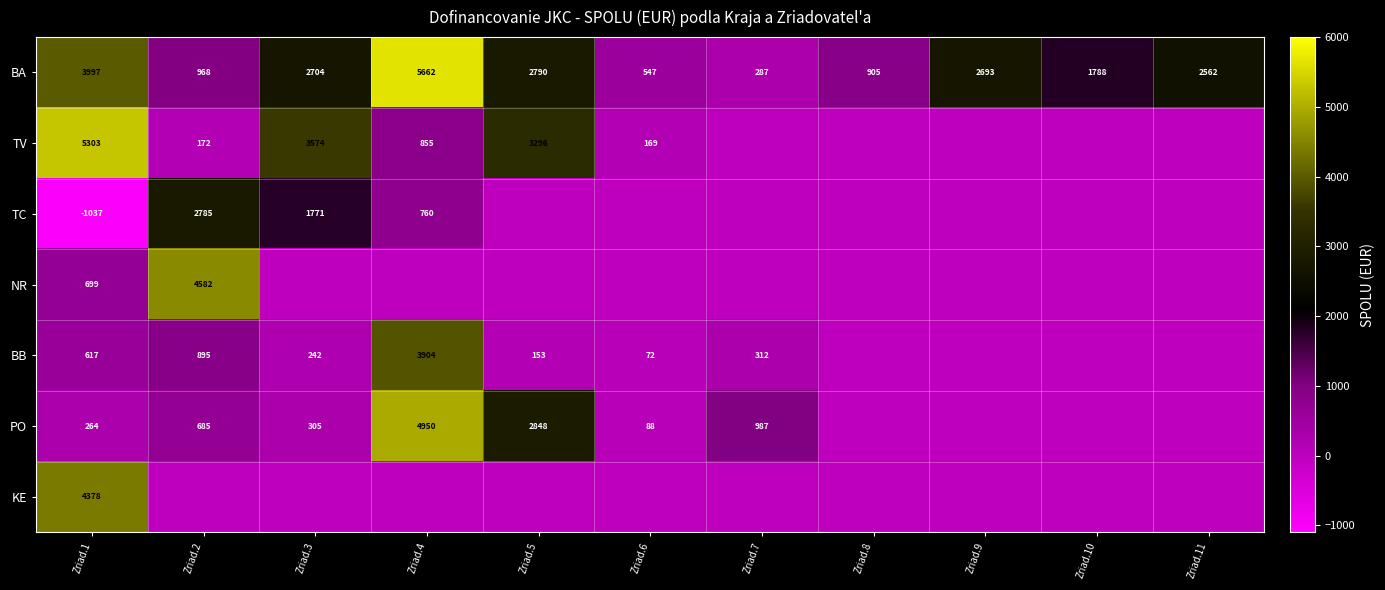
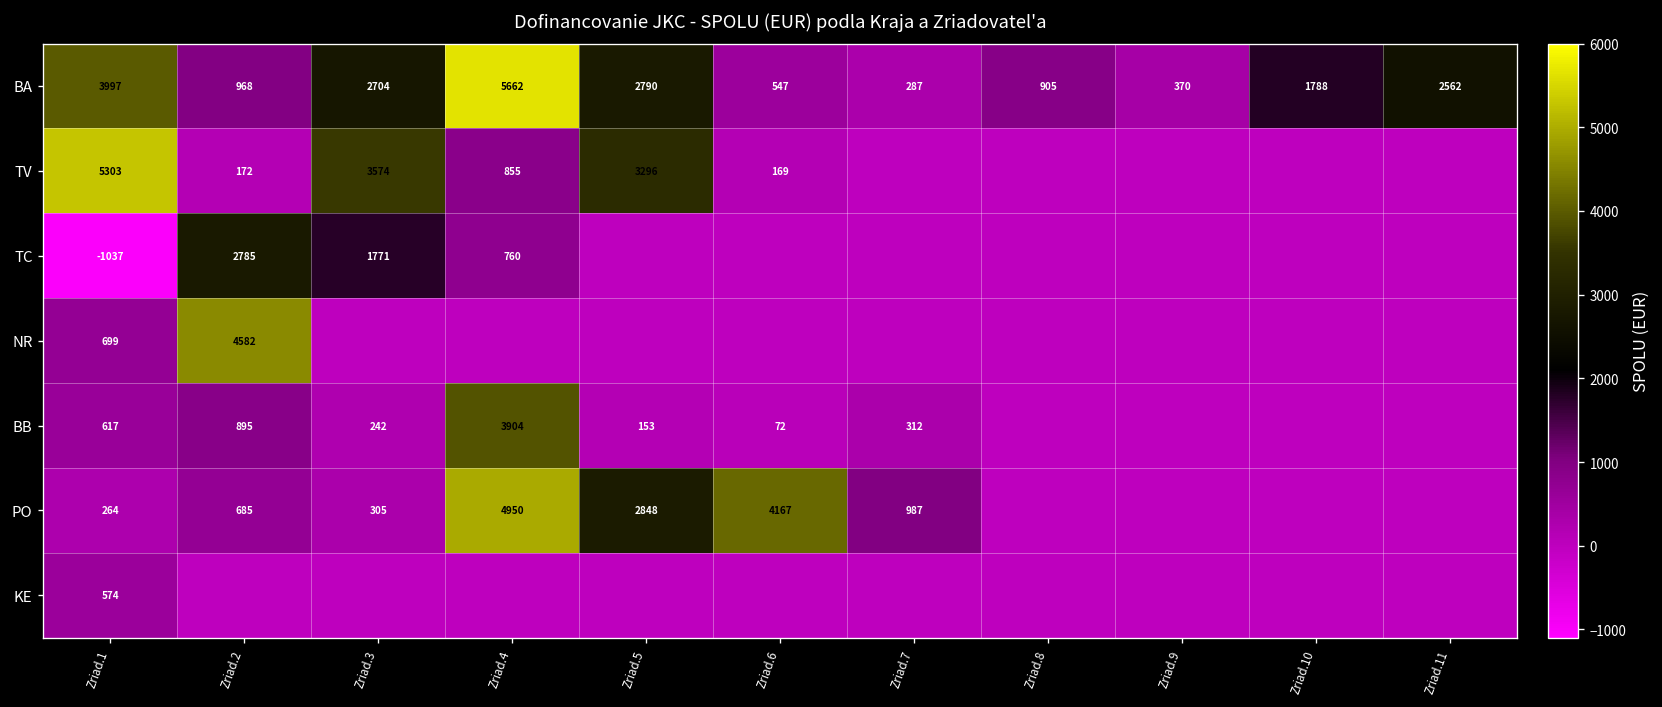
  {
    "BA": {
      "Zriad.1": 3997,
      "Zriad.2": 968,
      "Zriad.3": 2704,
      "Zriad.4": 5662,
      "Zriad.5": 2790,
      "Zriad.6": 547,
      "Zriad.7": 287,
      "Zriad.8": 905,
-     "Zriad.9": 2693,
+     "Zriad.9": 370,
      "Zriad.10": 1788,
      "Zriad.11": 2562
    },
    "TV": {
      "Zriad.1": 5303,
      "Zriad.2": 172,
      "Zriad.3": 3574,
      "Zriad.4": 855,
      "Zriad.6": 169
    },
    "TC": {
      "Zriad.1": -1037,
      "Zriad.2": 2785,
      "Zriad.3": 1771,
      "Zriad.4": 760
    },
    "NR": {
      "Zriad.1": 699,
      "Zriad.2": 4582
    },
    "BB": {
      "Zriad.1": 617,
      "Zriad.2": 895,
      "Zriad.3": 242,
      "Zriad.4": 3904,
      "Zriad.5": 153,
      "Zriad.6": 72,
      "Zriad.7": 312
    },
    "PO": {
      "Zriad.1": 264,
      "Zriad.2": 685,
      "Zriad.3": 305,
      "Zriad.4": 4950,
      "Zriad.5": 2848,
-     "Zriad.6": 88,
+     "Zriad.6": 4167,
      "Zriad.7": 987
    },
    "KE": {
-     "Zriad.1": 4378
+     "Zriad.1": 574
    }
  }
